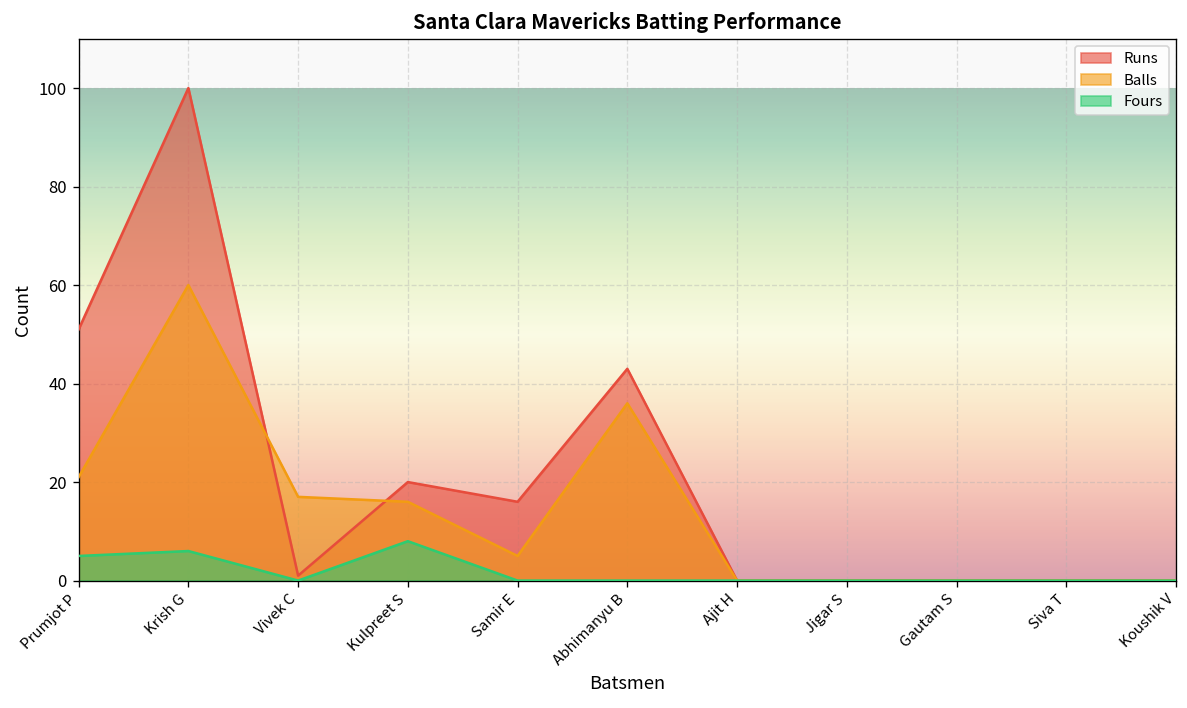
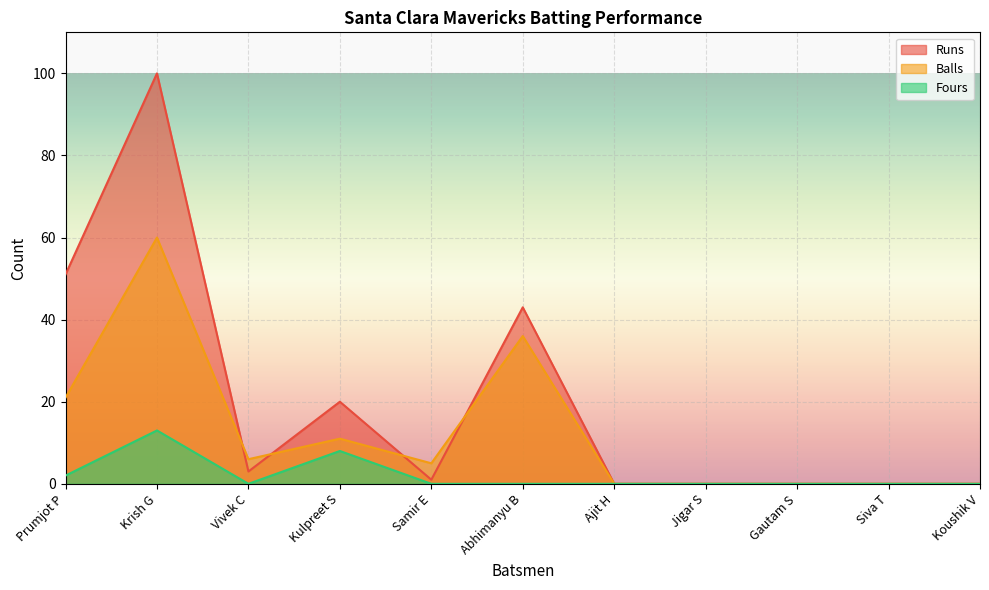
  {
    "Runs": {
      "Prumjot P": 51,
      "Krish G": 100,
-     "Vivek C": 1,
+     "Vivek C": 3,
      "Kulpreet S": 20,
-     "Samir E": 16,
+     "Samir E": 1,
      "Abhimanyu B": 43
    },
    "Balls": {
      "Prumjot P": 21,
      "Krish G": 60,
-     "Vivek C": 17,
-     "Kulpreet S": 16,
+     "Vivek C": 6,
+     "Kulpreet S": 11,
      "Samir E": 5,
      "Abhimanyu B": 36
    },
    "Fours": {
-     "Prumjot P": 5,
-     "Krish G": 6,
+     "Prumjot P": 2,
+     "Krish G": 13,
      "Vivek C": 0,
      "Kulpreet S": 8,
      "Samir E": 0,
      "Abhimanyu B": 0
    }
  }
